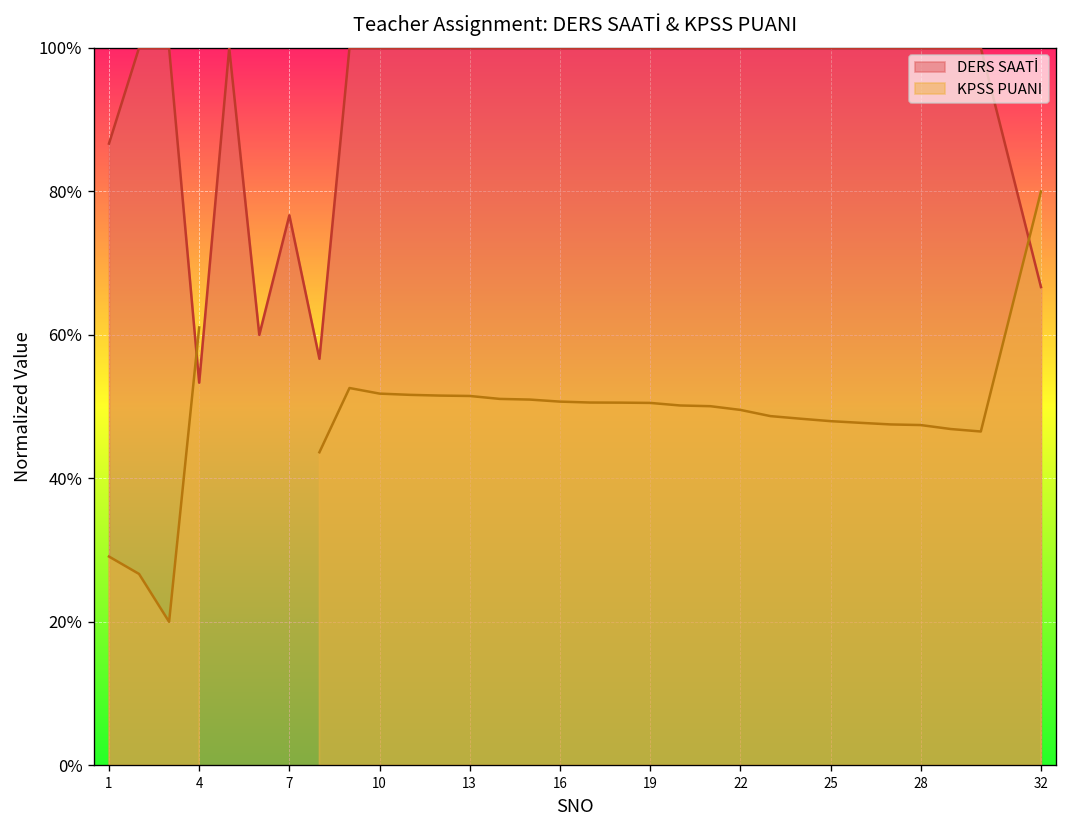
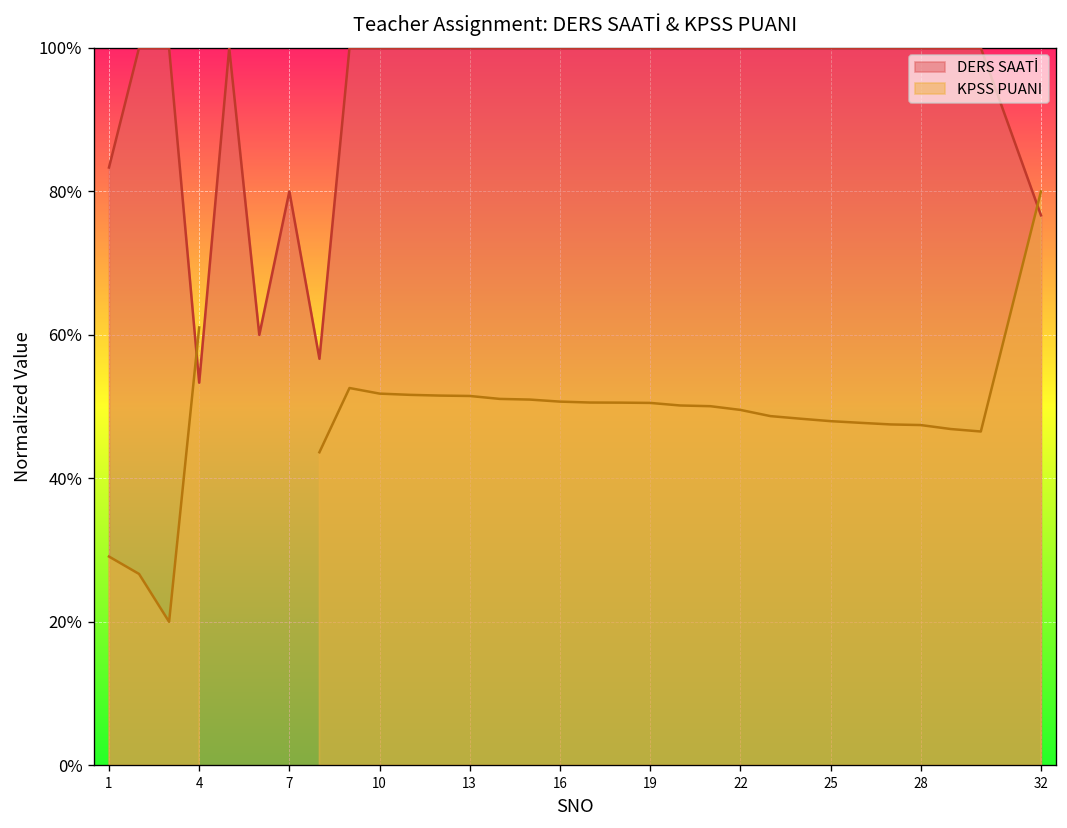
  {
    "DERS SAATİ": {
-     "1": "87%",
+     "1": "83%",
      "4": "53%",
-     "7": "77%",
+     "7": "80%",
      "10": "100%",
      "13": "100%",
      "16": "100%",
      "19": "100%",
      "22": "100%",
      "25": "100%",
      "28": "100%",
-     "32": "67%"
+     "32": "77%"
    }
  }
